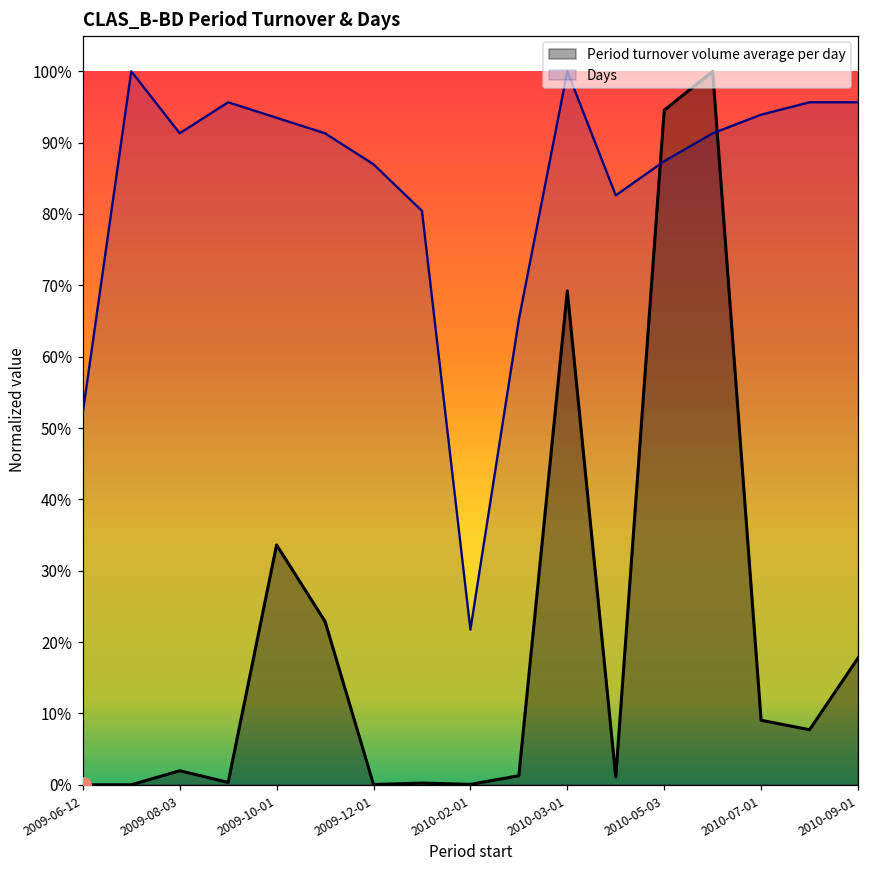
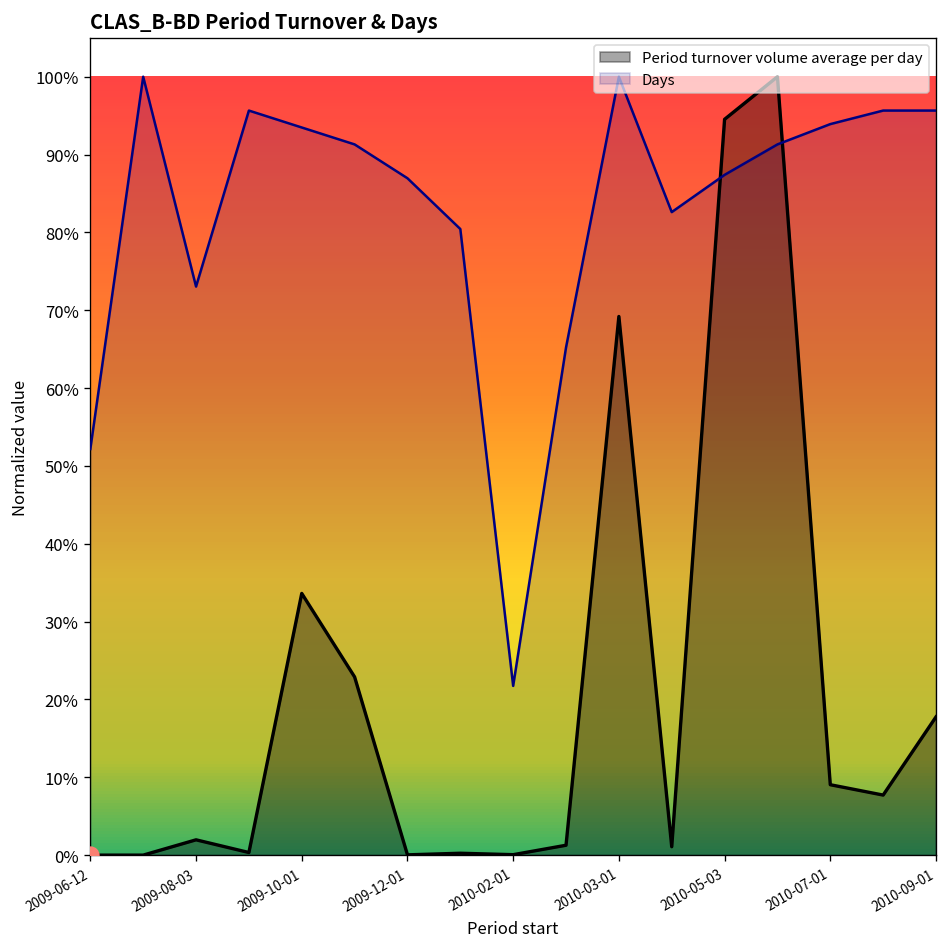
  {
    "Period turnover volume average per day": {
      "2009-08-03": "2%",
      "2009-10-01": "34%",
      "2009-12-01": "0%",
      "2010-02-01": "0%",
      "2010-03-01": "69%",
      "2010-05-03": "95%",
      "2010-07-01": "9%",
      "2010-09-01": "18%"
    },
    "Days": {
      "2009-06-12": "52%",
-     "2009-08-03": "91%",
+     "2009-08-03": "73%",
      "2009-10-01": "93%",
      "2009-12-01": "87%",
      "2010-02-01": "22%",
      "2010-05-03": "87%",
      "2010-07-01": "94%",
      "2010-09-01": "96%"
    }
  }
